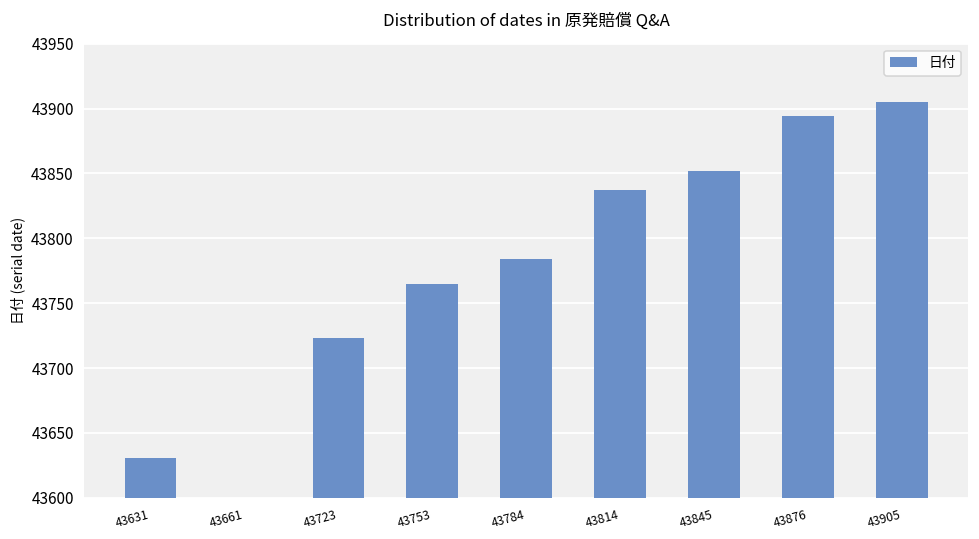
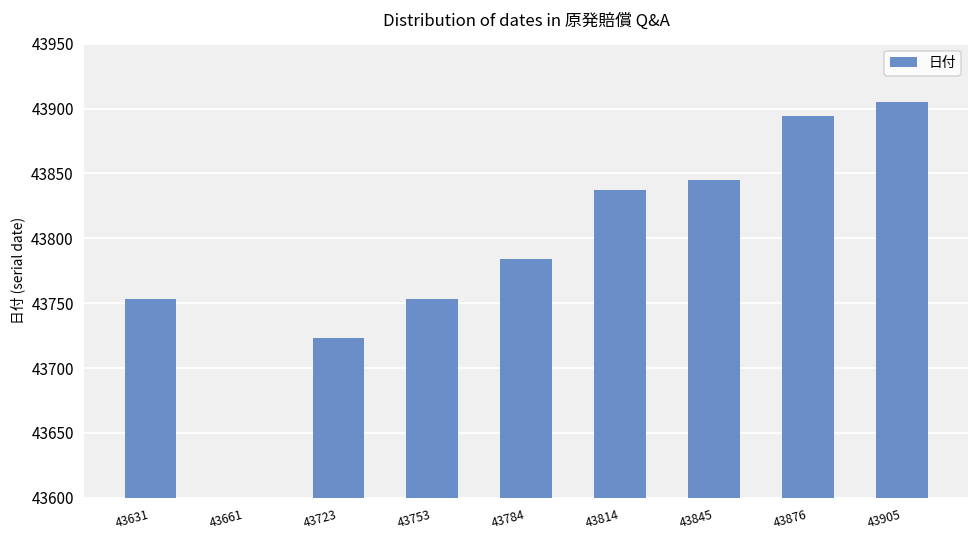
  {
-   "43631": 43631,
+   "43631": 43753,
    "43723": 43723,
-   "43753": 43765,
+   "43753": 43753,
    "43784": 43784,
    "43814": 43837,
-   "43845": 43852,
+   "43845": 43845,
    "43876": 43894,
    "43905": 43905
  }
